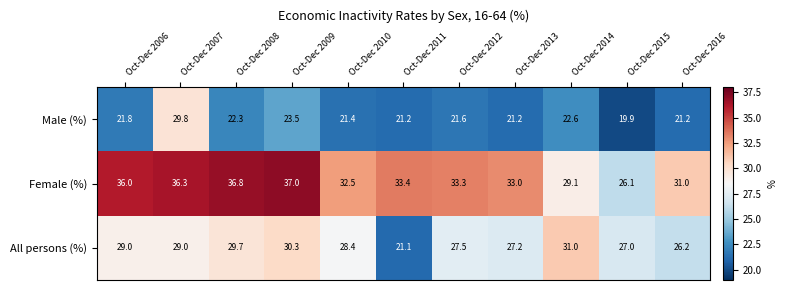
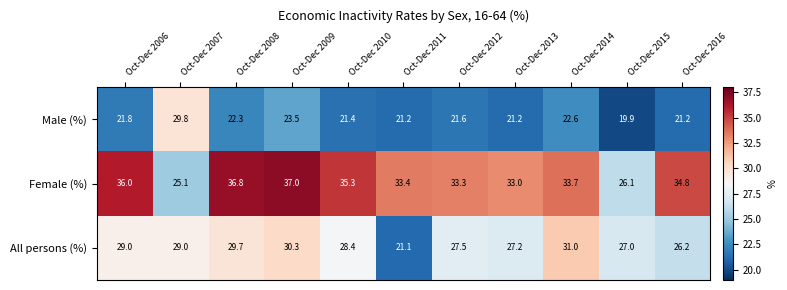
  {
    "Male (%)": {
      "Oct-Dec 2006": 21.8,
      "Oct-Dec 2007": 29.8,
      "Oct-Dec 2008": 22.3,
      "Oct-Dec 2009": 23.5,
      "Oct-Dec 2010": 21.4,
      "Oct-Dec 2011": 21.2,
      "Oct-Dec 2012": 21.6,
      "Oct-Dec 2013": 21.2,
      "Oct-Dec 2014": 22.6,
      "Oct-Dec 2015": 19.9,
      "Oct-Dec 2016": 21.2
    },
    "Female (%)": {
      "Oct-Dec 2006": 36.0,
-     "Oct-Dec 2007": 36.3,
+     "Oct-Dec 2007": 25.1,
      "Oct-Dec 2008": 36.8,
      "Oct-Dec 2009": 37.0,
-     "Oct-Dec 2010": 32.5,
+     "Oct-Dec 2010": 35.3,
      "Oct-Dec 2011": 33.4,
      "Oct-Dec 2012": 33.3,
      "Oct-Dec 2013": 33.0,
-     "Oct-Dec 2014": 29.1,
+     "Oct-Dec 2014": 33.7,
      "Oct-Dec 2015": 26.1,
-     "Oct-Dec 2016": 31.0
+     "Oct-Dec 2016": 34.8
    },
    "All persons (%)": {
      "Oct-Dec 2006": 29.0,
      "Oct-Dec 2007": 29.0,
      "Oct-Dec 2008": 29.7,
      "Oct-Dec 2009": 30.3,
      "Oct-Dec 2010": 28.4,
      "Oct-Dec 2011": 21.1,
      "Oct-Dec 2012": 27.5,
      "Oct-Dec 2013": 27.2,
      "Oct-Dec 2014": 31.0,
      "Oct-Dec 2015": 27.0,
      "Oct-Dec 2016": 26.2
    }
  }
